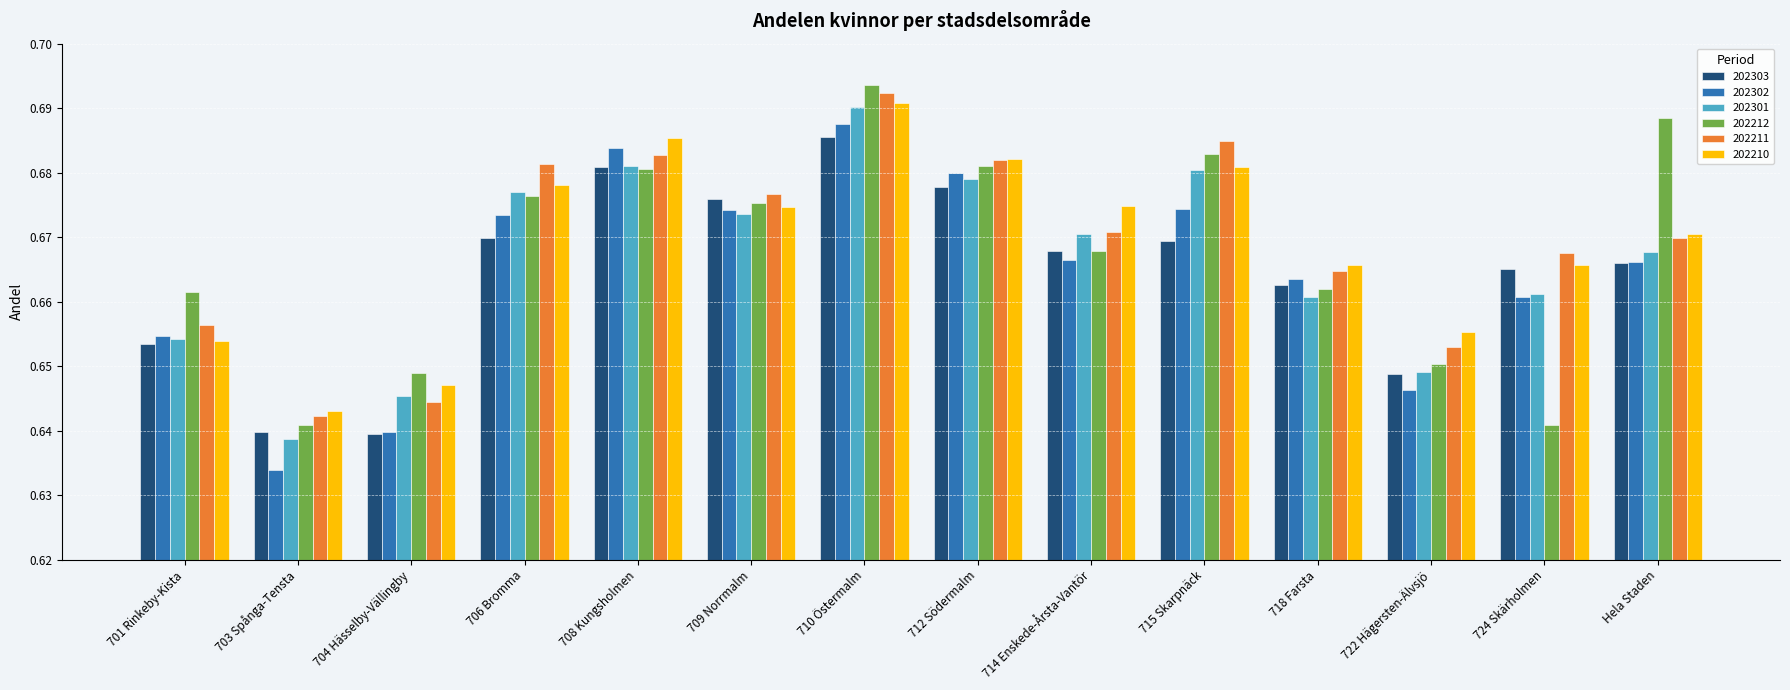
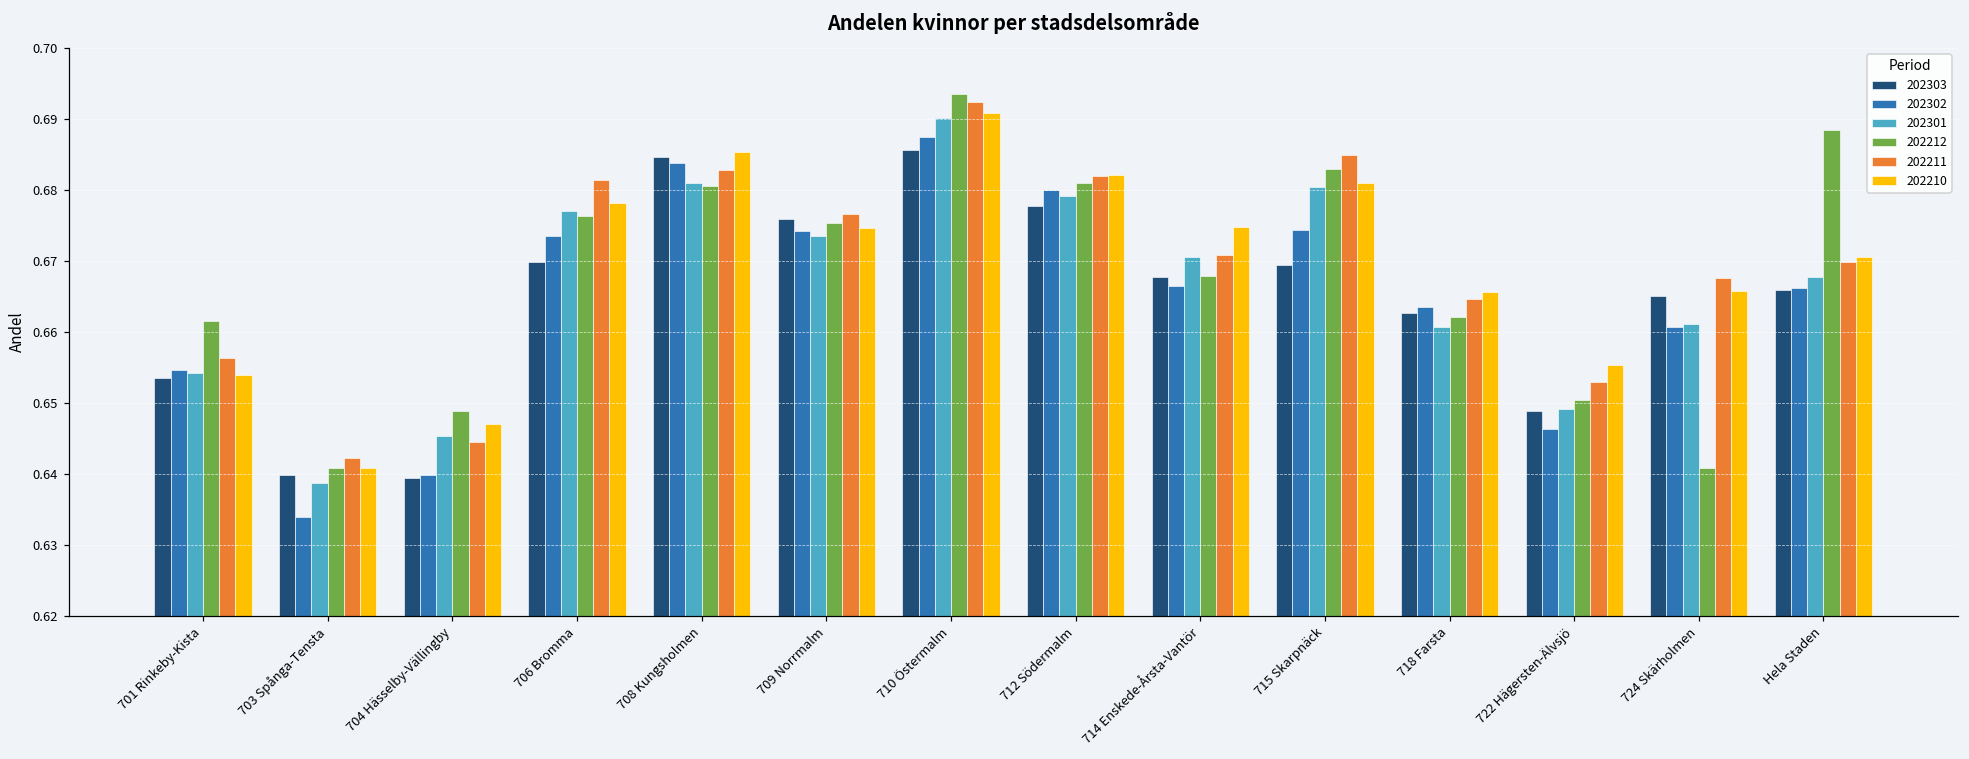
  {
    "202303": {
      "701 Rinkeby-Kista": 0.653,
      "703 Spånga-Tensta": 0.640,
      "704 Hässelby-Vällingby": 0.639,
      "706 Bromma": 0.670,
-     "708 Kungsholmen": 0.681,
+     "708 Kungsholmen": 0.685,
      "709 Norrmalm": 0.676,
      "710 Östermalm": 0.686,
      "712 Södermalm": 0.678,
      "714 Enskede-Årsta-Vantör": 0.668,
      "715 Skarpnäck": 0.669,
      "718 Farsta": 0.663,
      "722 Hägersten-Älvsjö": 0.649,
      "724 Skärholmen": 0.665,
      "Hela Staden": 0.666
    },
    "202302": {
      "701 Rinkeby-Kista": 0.655,
      "703 Spånga-Tensta": 0.634,
      "704 Hässelby-Vällingby": 0.640,
      "706 Bromma": 0.673,
      "708 Kungsholmen": 0.684,
      "709 Norrmalm": 0.674,
      "710 Östermalm": 0.688,
      "712 Södermalm": 0.680,
      "714 Enskede-Årsta-Vantör": 0.667,
      "715 Skarpnäck": 0.674,
      "718 Farsta": 0.663,
      "722 Hägersten-Älvsjö": 0.646,
      "724 Skärholmen": 0.661,
      "Hela Staden": 0.666
    },
    "202301": {
      "701 Rinkeby-Kista": 0.654,
      "703 Spånga-Tensta": 0.639,
      "704 Hässelby-Vällingby": 0.645,
      "706 Bromma": 0.677,
      "708 Kungsholmen": 0.681,
      "709 Norrmalm": 0.674,
      "710 Östermalm": 0.690,
      "712 Södermalm": 0.679,
      "714 Enskede-Årsta-Vantör": 0.671,
      "715 Skarpnäck": 0.680,
      "718 Farsta": 0.661,
      "722 Hägersten-Älvsjö": 0.649,
      "724 Skärholmen": 0.661,
      "Hela Staden": 0.668
    },
    "202212": {
      "701 Rinkeby-Kista": 0.661,
      "703 Spånga-Tensta": 0.641,
      "704 Hässelby-Vällingby": 0.649,
      "706 Bromma": 0.676,
      "708 Kungsholmen": 0.681,
      "709 Norrmalm": 0.675,
      "710 Östermalm": 0.694,
      "712 Södermalm": 0.681,
      "714 Enskede-Årsta-Vantör": 0.668,
      "715 Skarpnäck": 0.683,
      "718 Farsta": 0.662,
      "722 Hägersten-Älvsjö": 0.650,
      "724 Skärholmen": 0.641,
      "Hela Staden": 0.688
    },
    "202211": {
      "701 Rinkeby-Kista": 0.656,
      "703 Spånga-Tensta": 0.642,
      "704 Hässelby-Vällingby": 0.644,
      "706 Bromma": 0.681,
      "708 Kungsholmen": 0.683,
      "709 Norrmalm": 0.677,
      "710 Östermalm": 0.692,
      "712 Södermalm": 0.682,
      "714 Enskede-Årsta-Vantör": 0.671,
      "715 Skarpnäck": 0.685,
      "718 Farsta": 0.665,
      "722 Hägersten-Älvsjö": 0.653,
      "724 Skärholmen": 0.668,
      "Hela Staden": 0.670
    },
    "202210": {
      "701 Rinkeby-Kista": 0.654,
-     "703 Spånga-Tensta": 0.643,
+     "703 Spånga-Tensta": 0.641,
      "704 Hässelby-Vällingby": 0.647,
      "706 Bromma": 0.678,
      "708 Kungsholmen": 0.685,
      "709 Norrmalm": 0.675,
      "710 Östermalm": 0.691,
      "712 Södermalm": 0.682,
      "714 Enskede-Årsta-Vantör": 0.675,
      "715 Skarpnäck": 0.681,
      "718 Farsta": 0.666,
      "722 Hägersten-Älvsjö": 0.655,
      "724 Skärholmen": 0.666,
      "Hela Staden": 0.671
    }
  }
